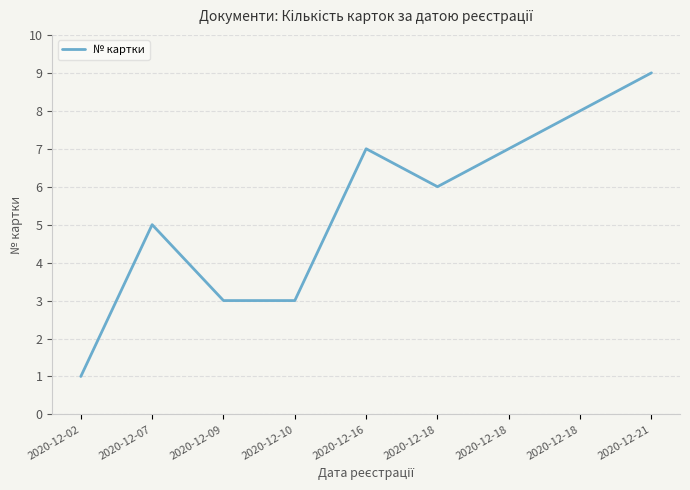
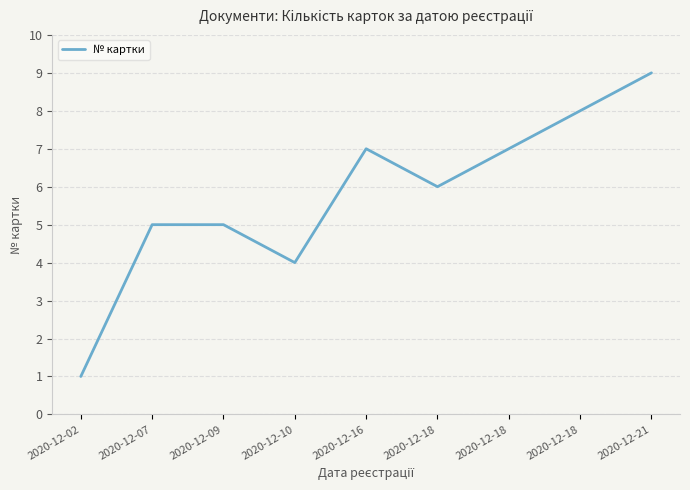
  {
    "2020-12-02": 1,
    "2020-12-07": 5,
-   "2020-12-09": 3,
-   "2020-12-10": 3,
+   "2020-12-09": 5,
+   "2020-12-10": 4,
    "2020-12-16": 7,
    "2020-12-21": 9
  }
